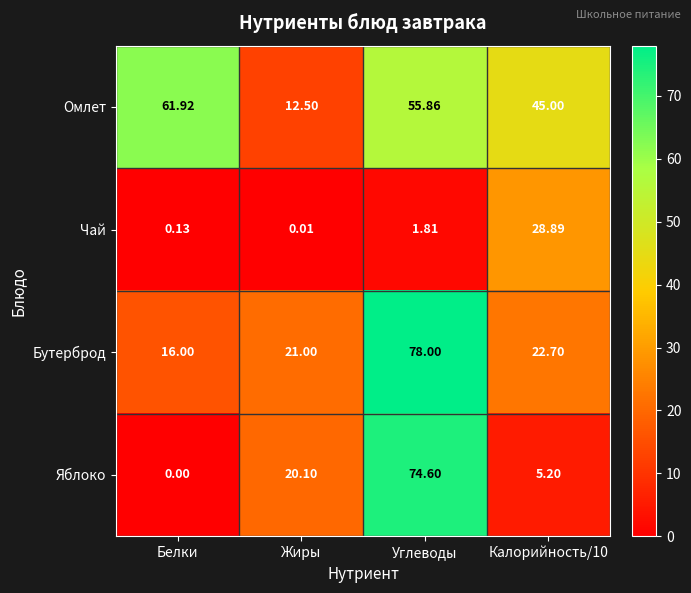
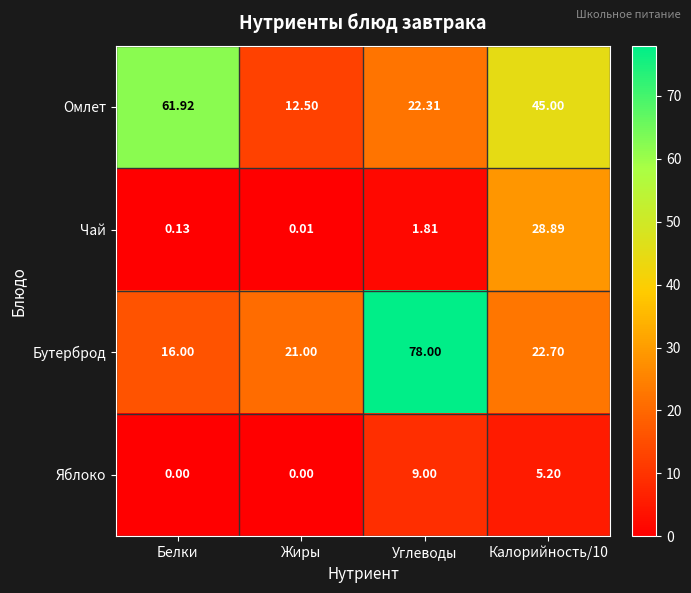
  {
    "Омлет": {
      "Белки": 61.92,
      "Жиры": 12.50,
-     "Углеводы": 55.86,
+     "Углеводы": 22.31,
      "Калорийность/10": 45.00
    },
    "Чай": {
      "Белки": 0.13,
      "Жиры": 0.01,
      "Углеводы": 1.81,
      "Калорийность/10": 28.89
    },
    "Бутерброд": {
      "Белки": 16.00,
      "Жиры": 21.00,
      "Углеводы": 78.00,
      "Калорийность/10": 22.70
    },
    "Яблоко": {
      "Белки": 0.00,
-     "Жиры": 20.10,
-     "Углеводы": 74.60,
+     "Жиры": 0.00,
+     "Углеводы": 9.00,
      "Калорийность/10": 5.20
    }
  }
